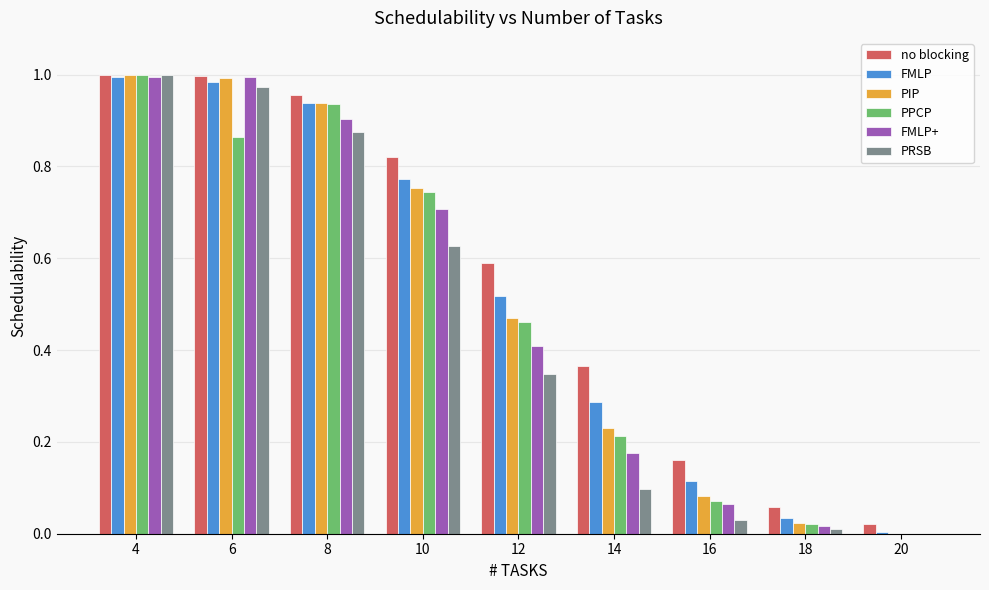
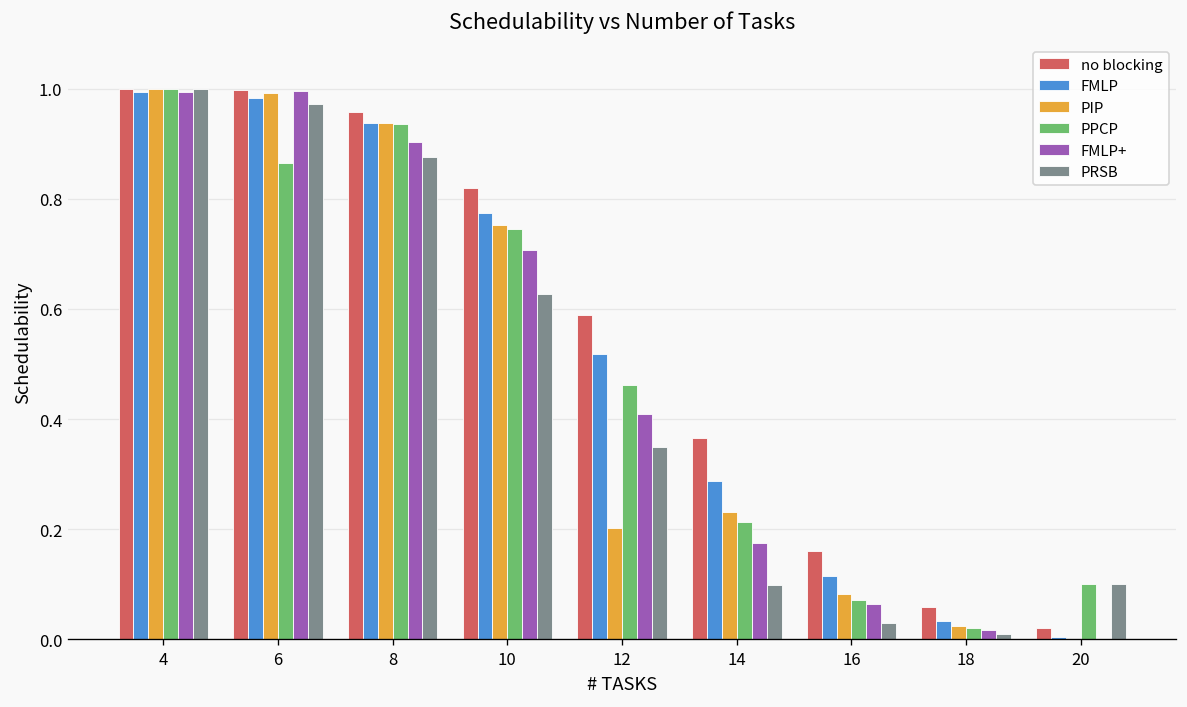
  {
    "no blocking": {
      "4": 1.00,
      "6": 1.00,
      "8": 0.96,
      "10": 0.82,
      "12": 0.59,
      "14": 0.37,
      "16": 0.16,
      "18": 0.06,
      "20": 0.02
    },
    "FMLP": {
      "4": 0.99,
      "6": 0.98,
      "8": 0.94,
      "10": 0.77,
      "12": 0.52,
      "14": 0.29,
      "16": 0.11,
      "18": 0.03
    },
    "PIP": {
      "4": 1.00,
      "6": 0.99,
      "8": 0.94,
      "10": 0.75,
-     "12": 0.47,
+     "12": 0.20,
      "14": 0.23,
      "16": 0.08,
      "18": 0.02,
      "20": 0.00
    },
    "PPCP": {
      "4": 1.0,
      "6": 0.86,
      "8": 0.94,
      "10": 0.74,
      "12": 0.46,
      "14": 0.21,
      "16": 0.07,
      "18": 0.02,
-     "20": 0.0
+     "20": 0.1
    },
    "FMLP+": {
      "4": 0.99,
      "6": 0.99,
      "8": 0.90,
      "10": 0.71,
      "12": 0.41,
      "14": 0.18,
      "16": 0.06,
      "18": 0.02,
      "20": 0.00
    },
    "PRSB": {
      "4": 1.0,
      "6": 0.97,
      "8": 0.88,
      "10": 0.63,
      "12": 0.35,
      "14": 0.1,
      "16": 0.03,
      "18": 0.01,
-     "20": 0.0
+     "20": 0.1
    }
  }
